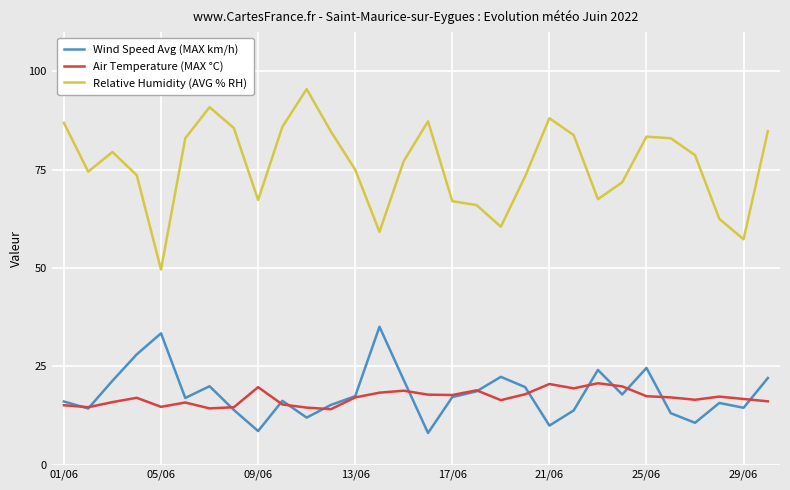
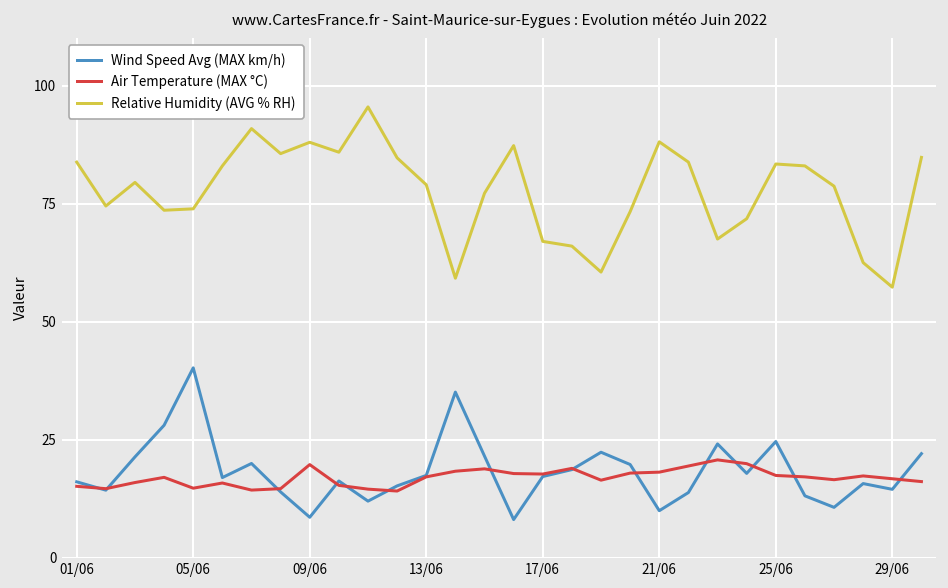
  {
    "Wind Speed Avg (MAX km/h)": {
      "01/06": 16,
-     "05/06": 33,
+     "05/06": 40,
      "09/06": 9,
      "21/06": 10,
      "25/06": 25,
      "29/06": 14
    },
    "Air Temperature (MAX °C)": {
      "01/06": 15,
      "05/06": 15,
      "09/06": 20,
-     "21/06": 21,
+     "21/06": 18,
      "25/06": 17,
      "29/06": 17
    },
    "Relative Humidity (AVG % RH)": {
-     "01/06": 87,
-     "05/06": 50,
-     "09/06": 67,
-     "13/06": 75,
+     "01/06": 84,
+     "05/06": 74,
+     "09/06": 88,
+     "13/06": 79,
      "17/06": 67,
      "21/06": 88,
      "25/06": 83,
      "29/06": 57
    }
  }
